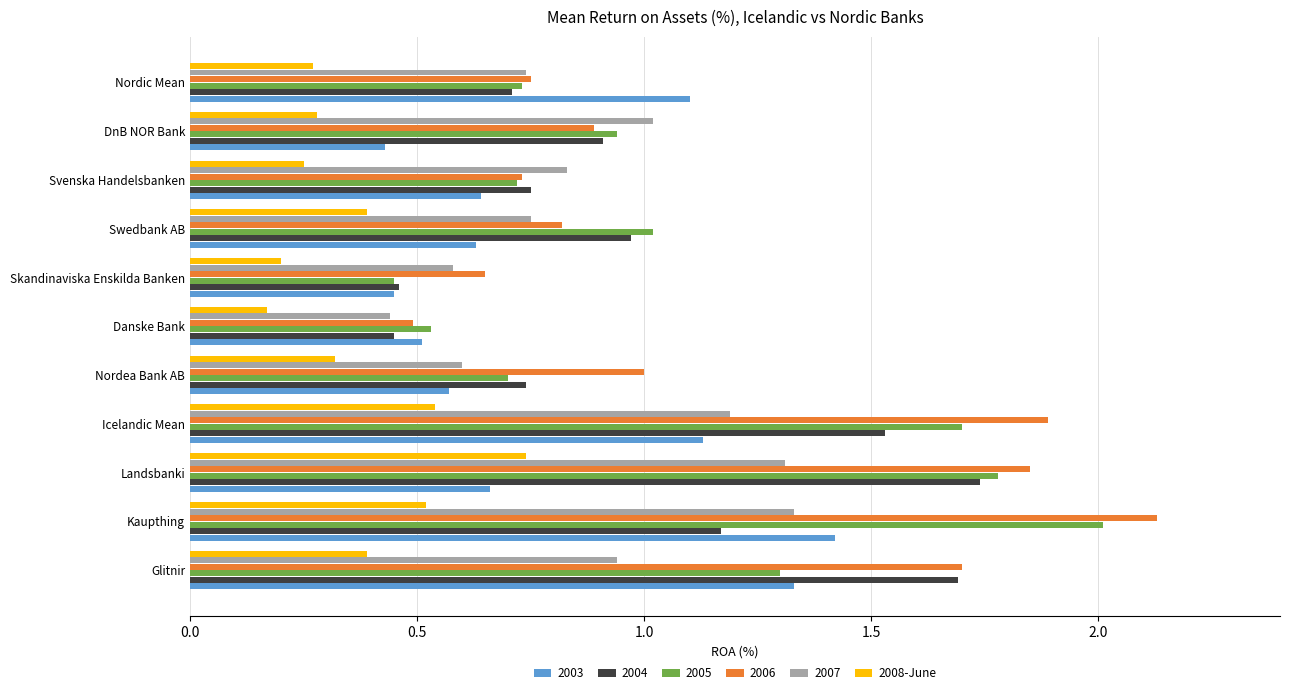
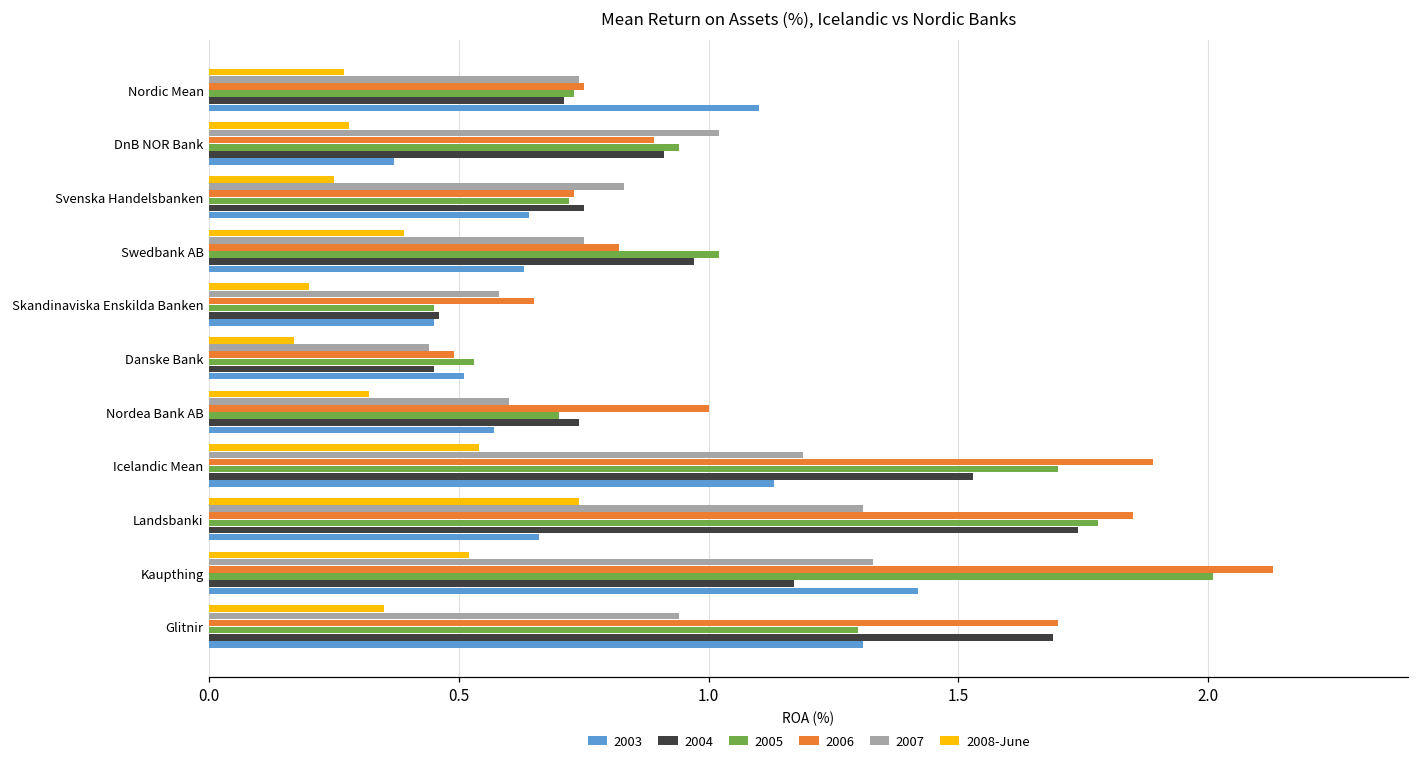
  {
    "2003": {
      "Nordic Mean": 1.10,
-     "DnB NOR Bank": 0.43,
+     "DnB NOR Bank": 0.37,
      "Svenska Handelsbanken": 0.64,
      "Swedbank AB": 0.63,
      "Skandinaviska Enskilda Banken": 0.45,
      "Danske Bank": 0.51,
      "Nordea Bank AB": 0.57,
      "Icelandic Mean": 1.13,
      "Landsbanki": 0.66,
      "Kaupthing": 1.42,
-     "Glitnir": 1.33
+     "Glitnir": 1.31
    },
    "2004": {
      "Nordic Mean": 0.71,
      "DnB NOR Bank": 0.91,
      "Svenska Handelsbanken": 0.75,
      "Swedbank AB": 0.97,
      "Skandinaviska Enskilda Banken": 0.46,
      "Danske Bank": 0.45,
      "Nordea Bank AB": 0.74,
      "Icelandic Mean": 1.53,
      "Landsbanki": 1.74,
      "Kaupthing": 1.17,
      "Glitnir": 1.69
    },
    "2005": {
      "Nordic Mean": 0.73,
      "DnB NOR Bank": 0.94,
      "Svenska Handelsbanken": 0.72,
      "Swedbank AB": 1.02,
      "Skandinaviska Enskilda Banken": 0.45,
      "Danske Bank": 0.53,
      "Nordea Bank AB": 0.70,
      "Icelandic Mean": 1.70,
      "Landsbanki": 1.78,
      "Kaupthing": 2.01,
      "Glitnir": 1.30
    },
    "2006": {
      "Nordic Mean": 0.75,
      "DnB NOR Bank": 0.89,
      "Svenska Handelsbanken": 0.73,
      "Swedbank AB": 0.82,
      "Skandinaviska Enskilda Banken": 0.65,
      "Danske Bank": 0.49,
      "Nordea Bank AB": 1.00,
      "Icelandic Mean": 1.89,
      "Landsbanki": 1.85,
      "Kaupthing": 2.13,
      "Glitnir": 1.70
    },
    "2007": {
      "Nordic Mean": 0.74,
      "DnB NOR Bank": 1.02,
      "Svenska Handelsbanken": 0.83,
      "Swedbank AB": 0.75,
      "Skandinaviska Enskilda Banken": 0.58,
      "Danske Bank": 0.44,
      "Nordea Bank AB": 0.60,
      "Icelandic Mean": 1.19,
      "Landsbanki": 1.31,
      "Kaupthing": 1.33,
      "Glitnir": 0.94
    },
    "2008-June": {
      "Nordic Mean": 0.27,
      "DnB NOR Bank": 0.28,
      "Svenska Handelsbanken": 0.25,
      "Swedbank AB": 0.39,
      "Skandinaviska Enskilda Banken": 0.20,
      "Danske Bank": 0.17,
      "Nordea Bank AB": 0.32,
      "Icelandic Mean": 0.54,
      "Landsbanki": 0.74,
      "Kaupthing": 0.52,
-     "Glitnir": 0.39
+     "Glitnir": 0.35
    }
  }
